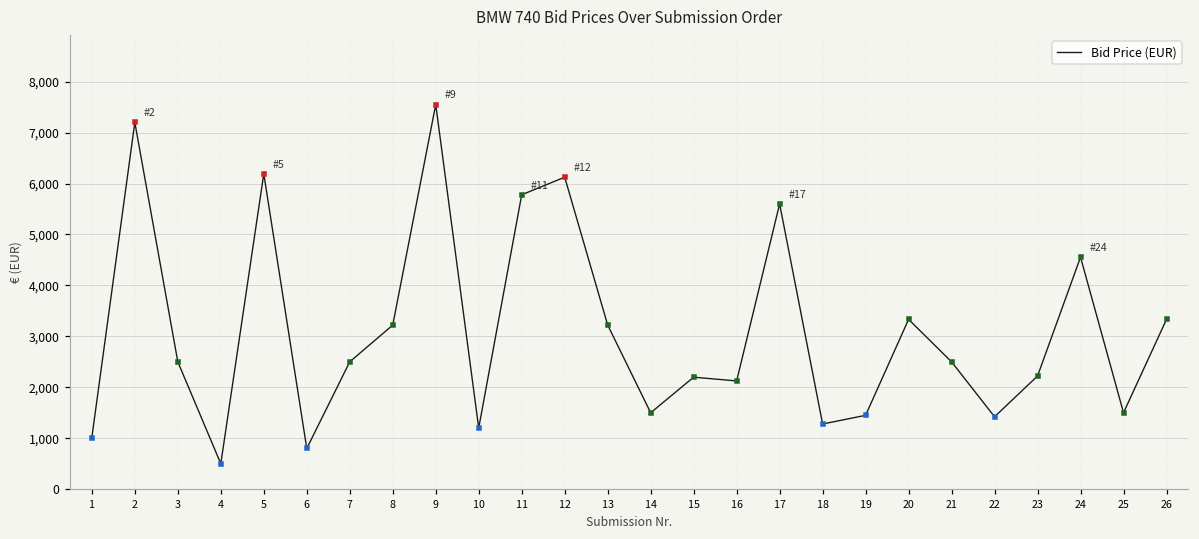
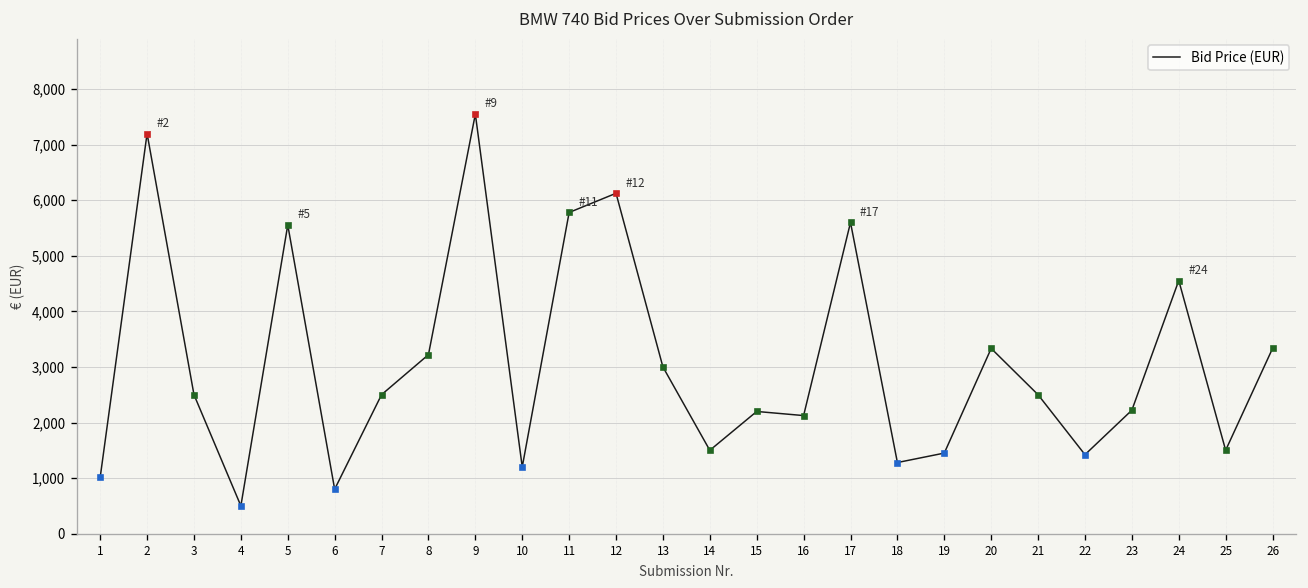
  {
    "Bid Price (EUR)": {
-     "5": "6,200",
-     "13": "3,200"
+     "5": "5,600",
+     "13": "3,000"
    }
  }
